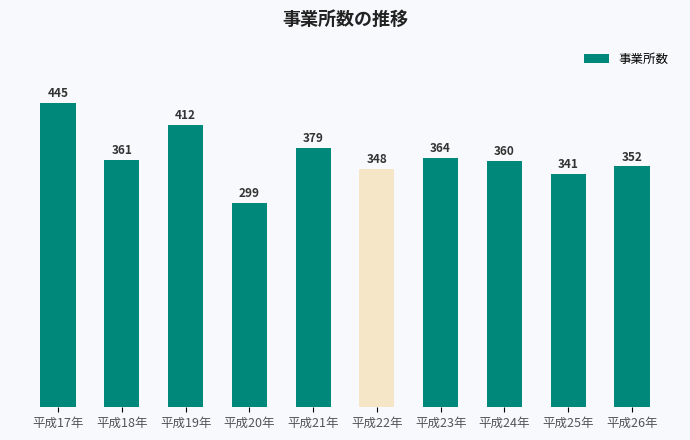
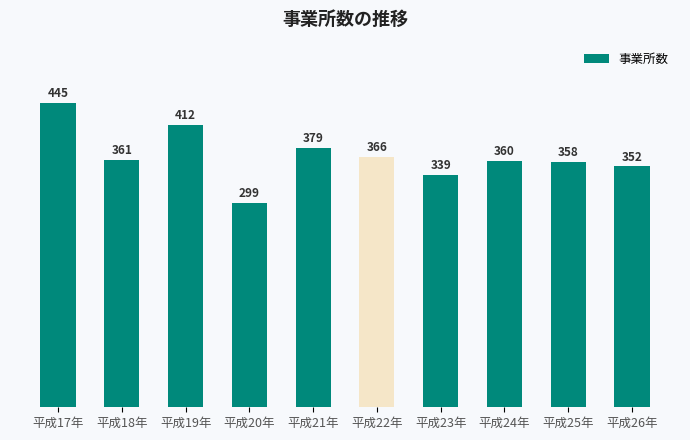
  {
    "平成17年": 445,
    "平成18年": 361,
    "平成19年": 412,
    "平成20年": 299,
    "平成21年": 379,
-   "平成22年": 348,
-   "平成23年": 364,
+   "平成22年": 366,
+   "平成23年": 339,
    "平成24年": 360,
-   "平成25年": 341,
+   "平成25年": 358,
    "平成26年": 352
  }
